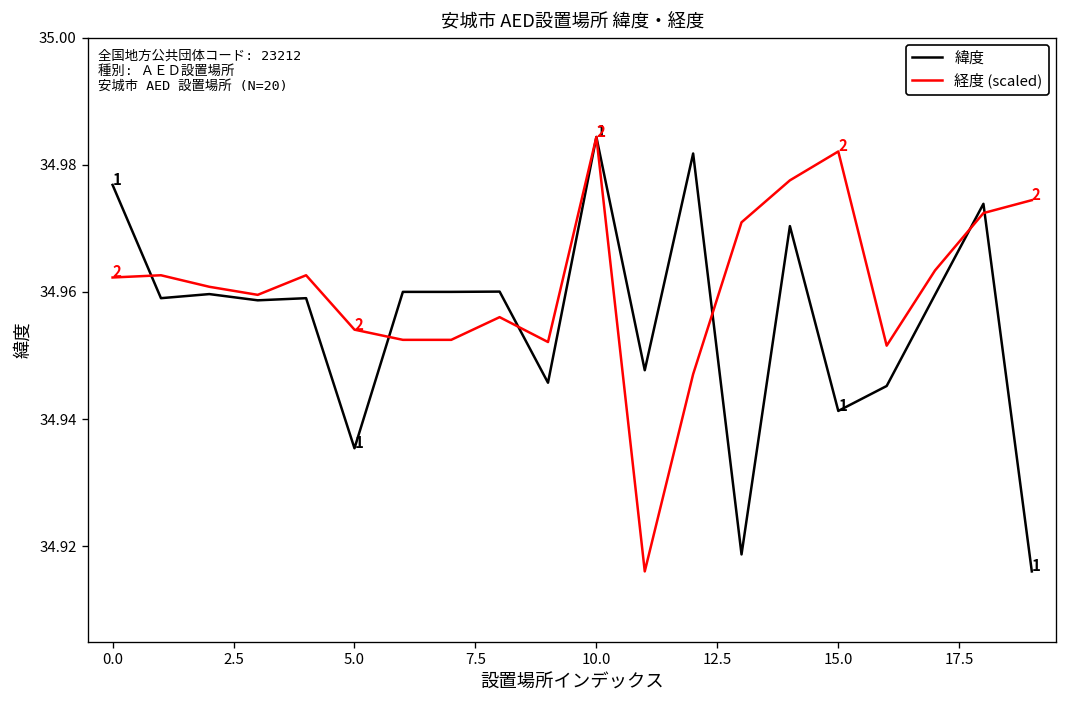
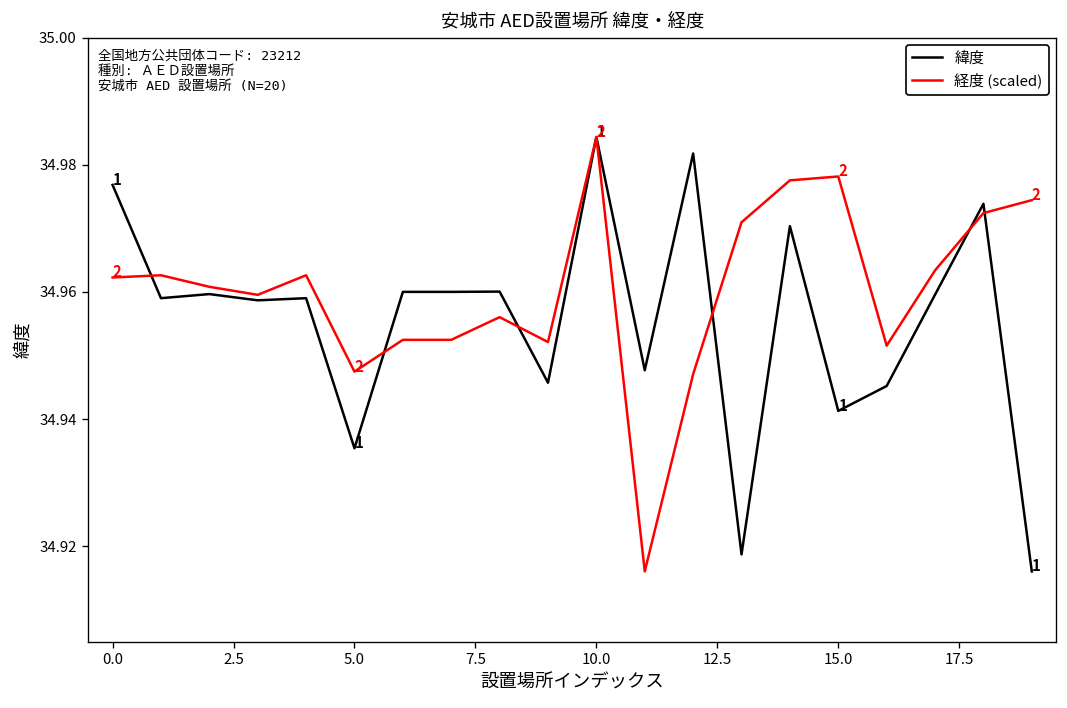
  {
    "経度 (scaled)": {
-     "5.0": 34.954,
-     "15.0": 34.982
+     "5.0": 34.947,
+     "15.0": 34.978
    }
  }
